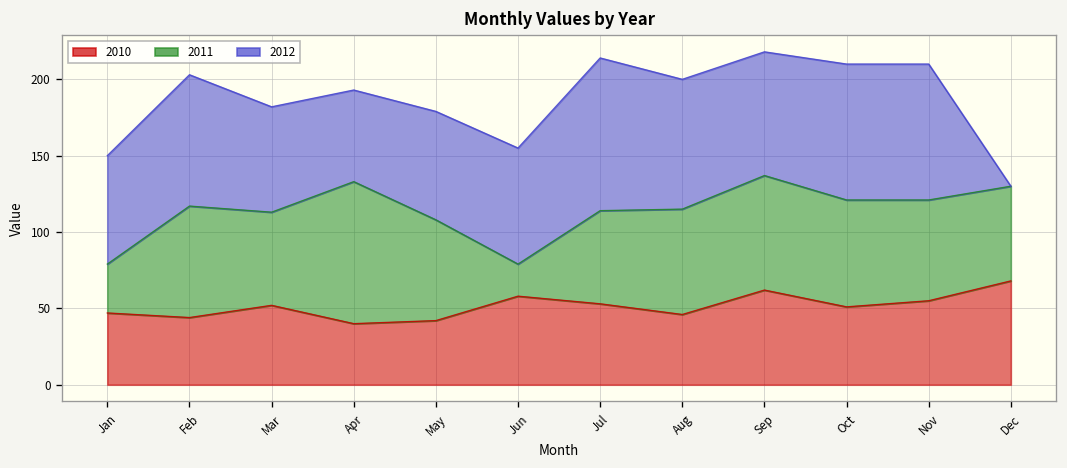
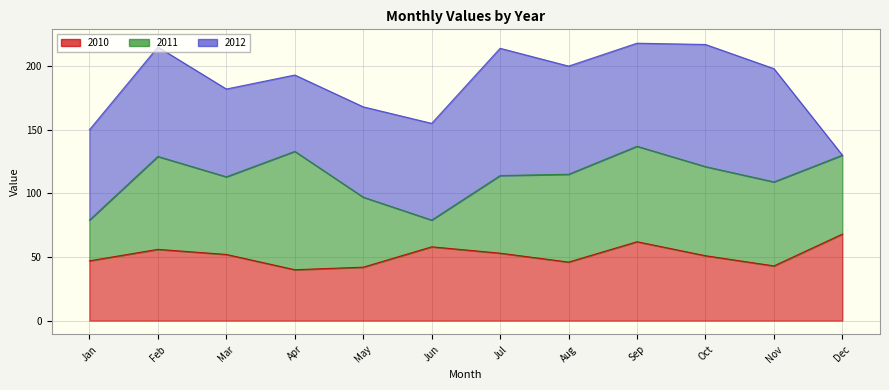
  {
    "2010": {
      "Jan": 47,
-     "Feb": 44,
+     "Feb": 56,
      "Mar": 52,
      "Apr": 40,
      "May": 42,
      "Jun": 58,
      "Jul": 53,
      "Aug": 46,
      "Sep": 62,
      "Oct": 51,
-     "Nov": 55,
+     "Nov": 43,
      "Dec": 68
    },
    "2011": {
      "Jan": 32,
      "Feb": 73,
      "Mar": 61,
      "Apr": 93,
-     "May": 66,
+     "May": 55,
      "Jun": 21,
      "Jul": 61,
      "Aug": 69,
      "Sep": 75,
      "Oct": 70,
      "Nov": 66
    },
    "2012": {
      "Jan": 71,
      "Mar": 69,
      "Apr": 60,
      "May": 71,
      "Jun": 76,
      "Jul": 100,
      "Aug": 85,
      "Sep": 81,
-     "Oct": 89,
+     "Oct": 96,
      "Nov": 89
    }
  }
